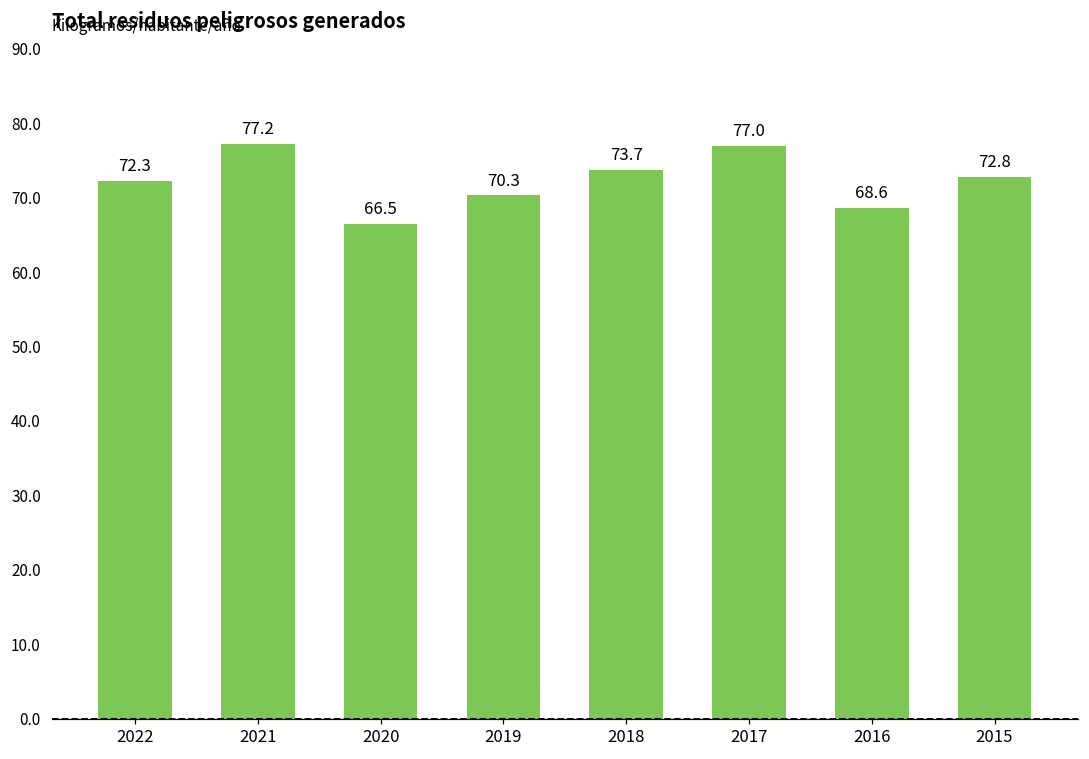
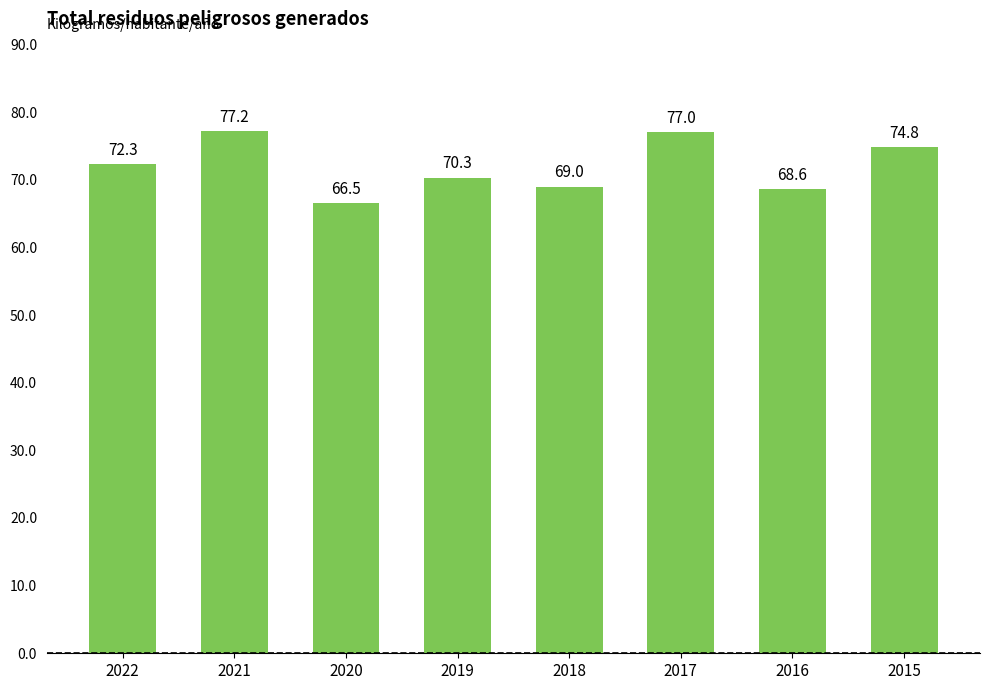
  {
    "2022": 72.3,
    "2021": 77.2,
    "2020": 66.5,
    "2019": 70.3,
-   "2018": 73.7,
+   "2018": 69.0,
    "2017": 77.0,
    "2016": 68.6,
-   "2015": 72.8
+   "2015": 74.8
  }
